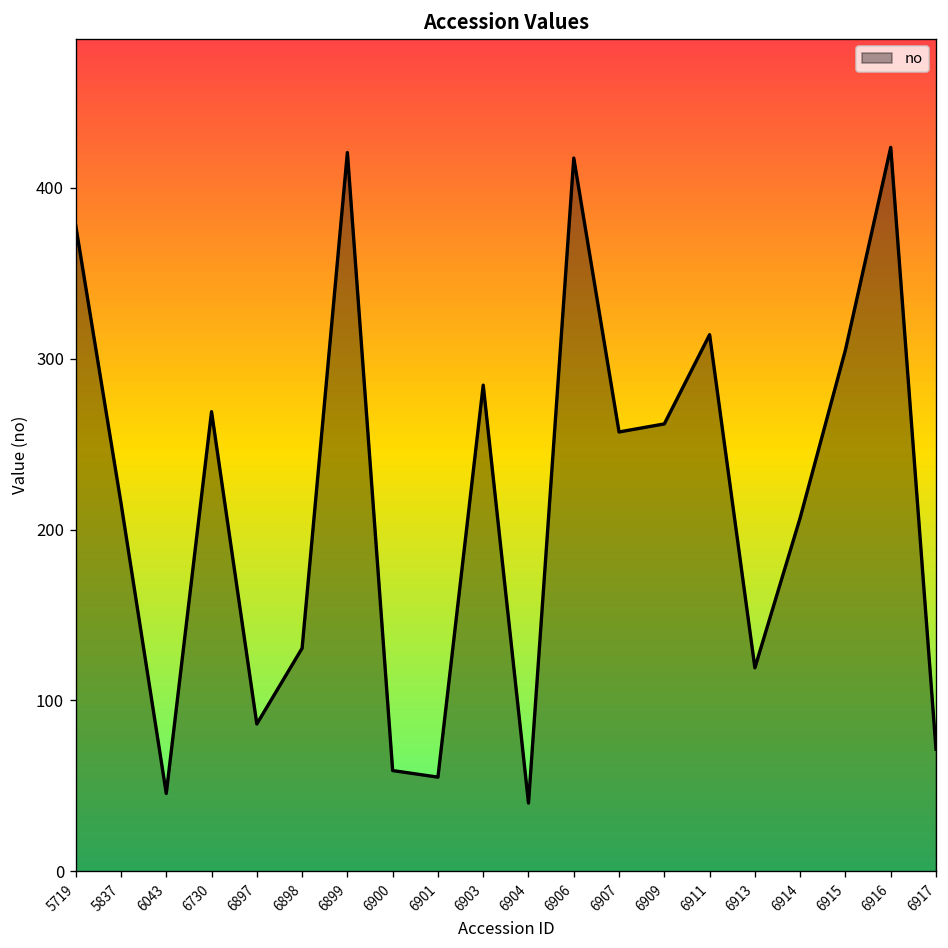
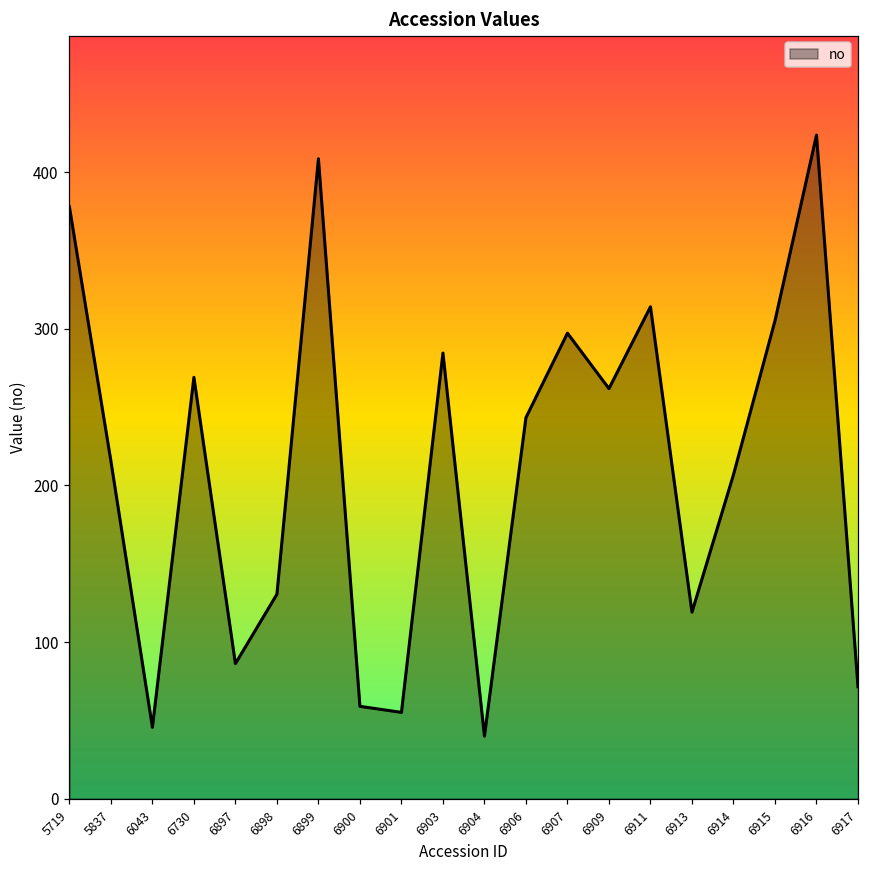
  {
    "5719": 378,
    "5837": 216,
    "6043": 46,
    "6730": 269,
    "6897": 86,
    "6898": 131,
-   "6899": 421,
+   "6899": 409,
    "6900": 59,
    "6901": 55,
    "6903": 285,
    "6904": 40,
-   "6906": 417,
-   "6907": 257,
+   "6906": 243,
+   "6907": 297,
    "6909": 262,
    "6911": 314,
    "6913": 119,
    "6914": 207,
    "6915": 305,
    "6916": 424,
    "6917": 71
  }
